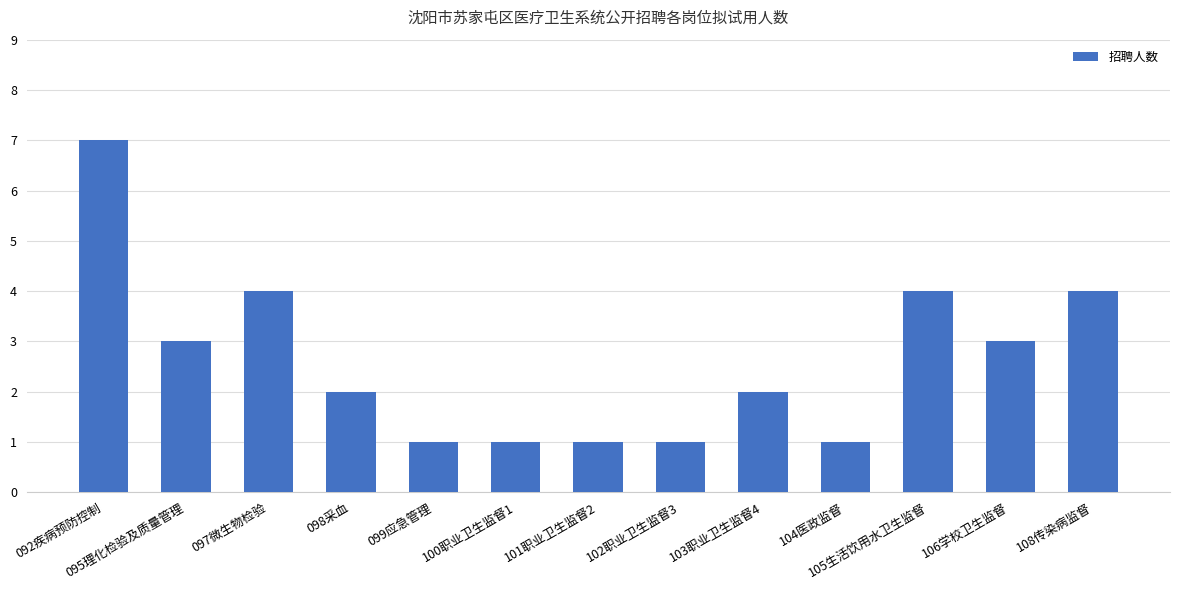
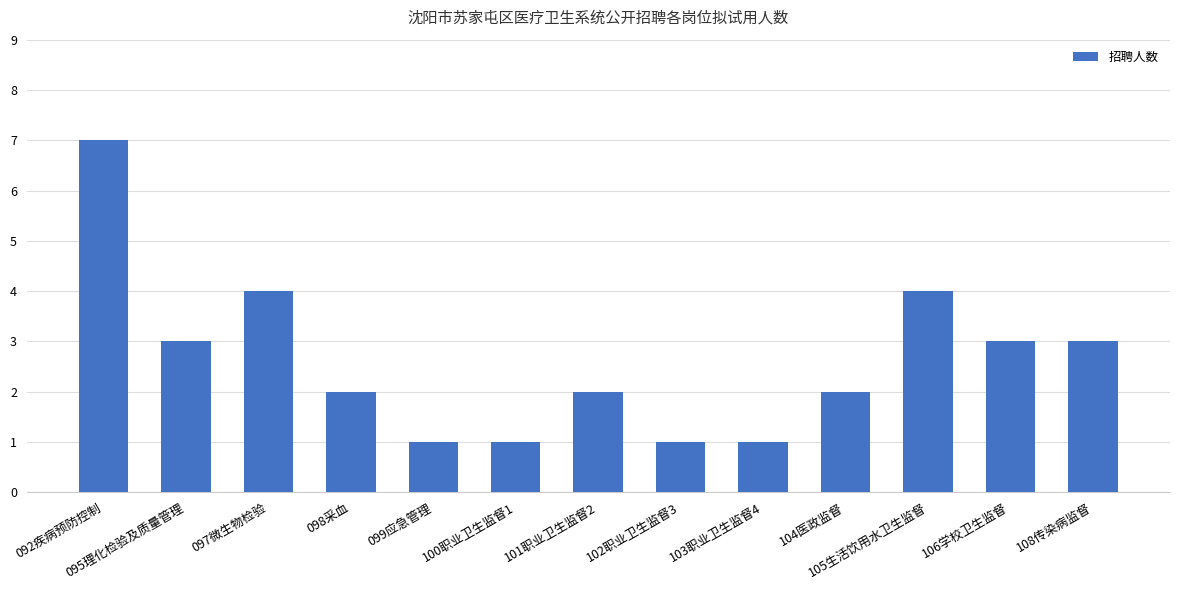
  {
    "092疾病预防控制": 7,
    "095理化检验及质量管理": 3,
    "097微生物检验": 4,
    "098采血": 2,
    "099应急管理": 1,
    "100职业卫生监督1": 1,
-   "101职业卫生监督2": 1,
+   "101职业卫生监督2": 2,
    "102职业卫生监督3": 1,
-   "103职业卫生监督4": 2,
-   "104医政监督": 1,
+   "103职业卫生监督4": 1,
+   "104医政监督": 2,
    "105生活饮用水卫生监督": 4,
    "106学校卫生监督": 3,
-   "108传染病监督": 4
+   "108传染病监督": 3
  }
